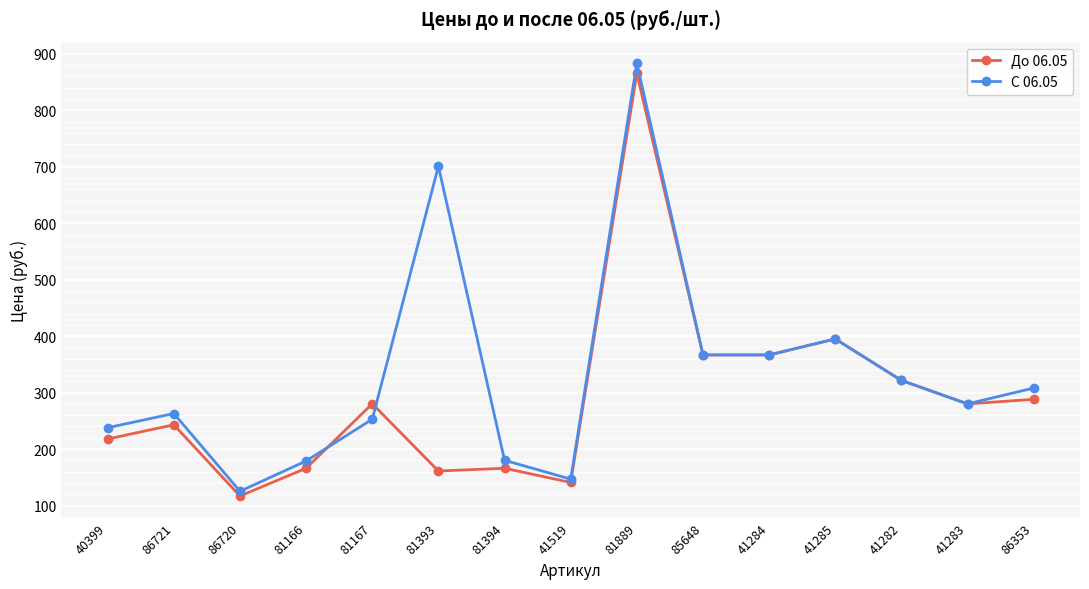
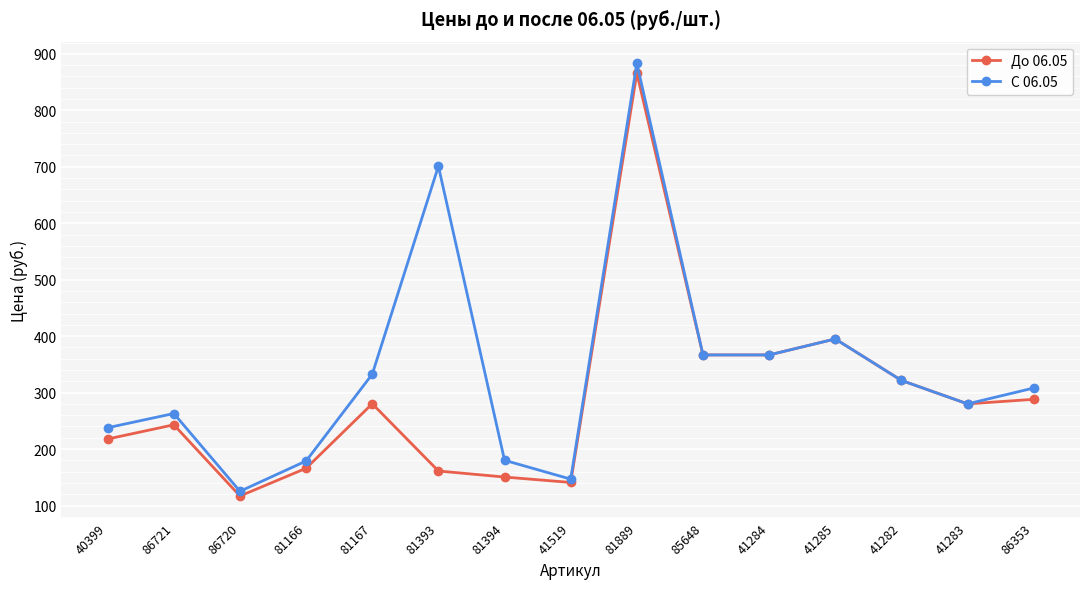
  {
    "До 06.05": {
      "40399": 220,
      "86721": 240,
      "86720": 120,
      "81166": 170,
      "81167": 280,
      "81393": 160,
-     "81394": 170,
+     "81394": 150,
      "41519": 140,
      "81889": 870,
      "86353": 290
    },
    "С 06.05": {
      "40399": 240,
      "86721": 260,
      "86720": 130,
      "81166": 180,
-     "81167": 250,
+     "81167": 330,
      "81393": 700,
      "81394": 180,
      "41519": 150,
      "81889": 880,
      "86353": 310
    }
  }
